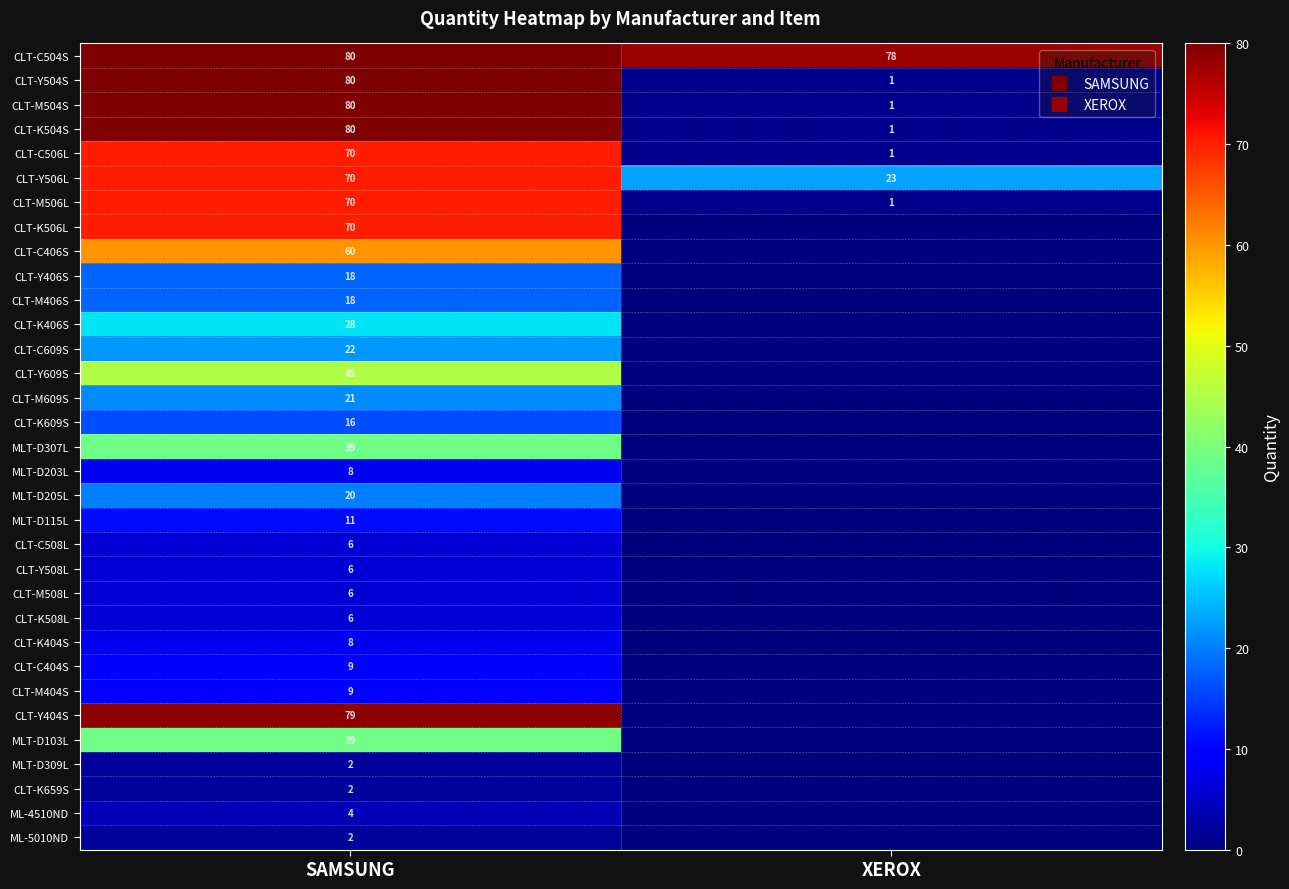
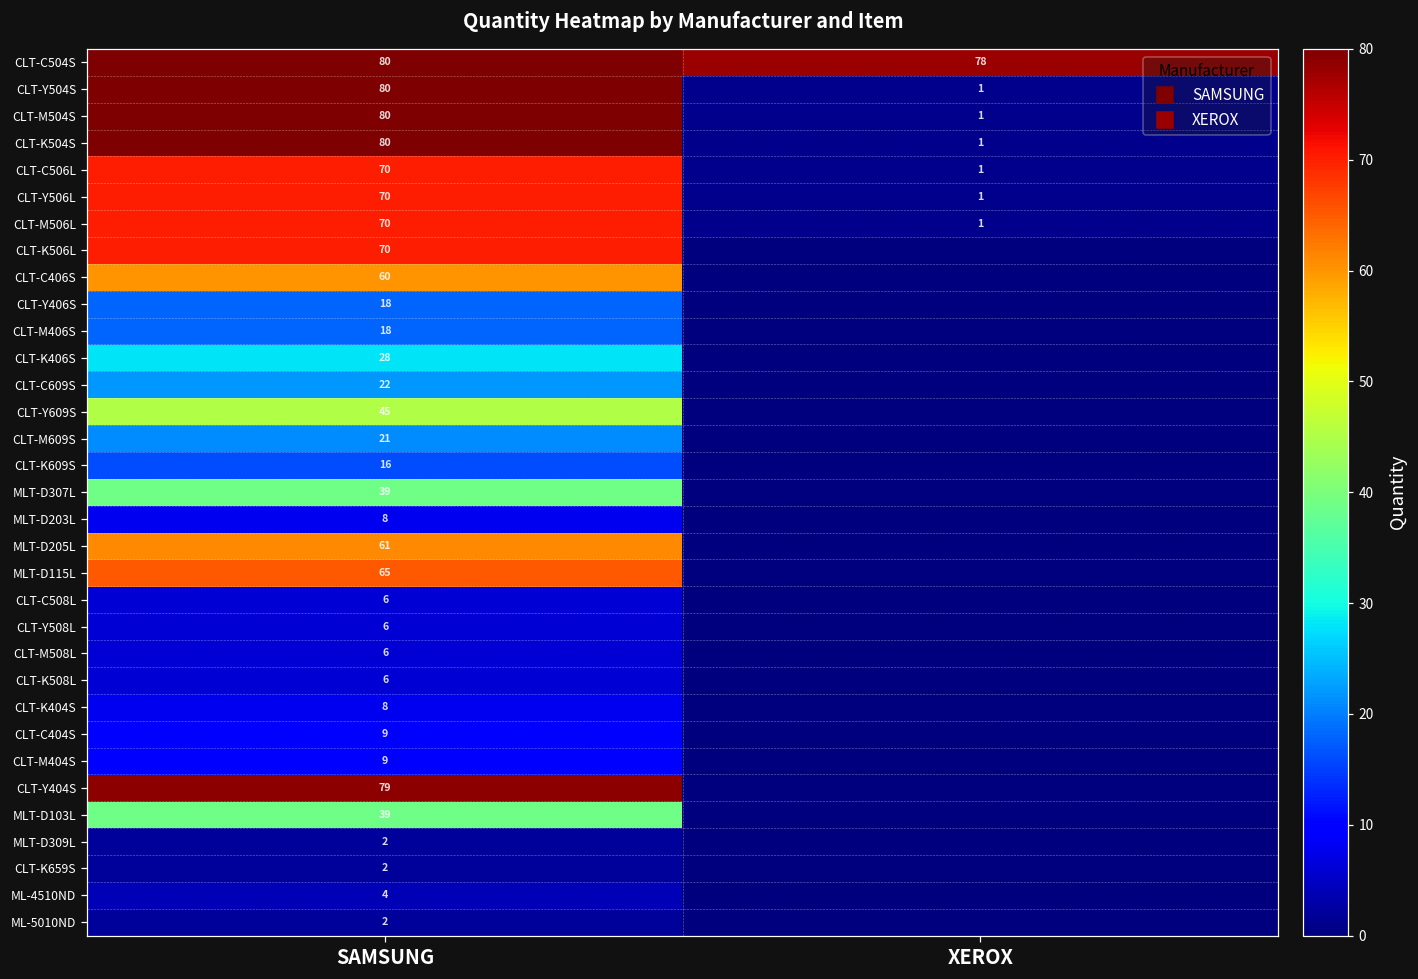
  {
    "CLT-C504S": {
      "SAMSUNG": 80,
      "XEROX": 78
    },
    "CLT-Y504S": {
      "SAMSUNG": 80,
      "XEROX": 1
    },
    "CLT-M504S": {
      "SAMSUNG": 80,
      "XEROX": 1
    },
    "CLT-K504S": {
      "SAMSUNG": 80,
      "XEROX": 1
    },
    "CLT-C506L": {
      "SAMSUNG": 70,
      "XEROX": 1
    },
    "CLT-Y506L": {
      "SAMSUNG": 70,
-     "XEROX": 23
+     "XEROX": 1
    },
    "CLT-M506L": {
      "SAMSUNG": 70,
      "XEROX": 1
    },
    "CLT-K506L": {
      "SAMSUNG": 70
    },
    "CLT-C406S": {
      "SAMSUNG": 60
    },
    "CLT-Y406S": {
      "SAMSUNG": 18
    },
    "CLT-M406S": {
      "SAMSUNG": 18
    },
    "CLT-K406S": {
      "SAMSUNG": 28
    },
    "CLT-C609S": {
      "SAMSUNG": 22
    },
    "CLT-Y609S": {
      "SAMSUNG": 45
    },
    "CLT-M609S": {
      "SAMSUNG": 21
    },
    "CLT-K609S": {
      "SAMSUNG": 16
    },
    "MLT-D307L": {
      "SAMSUNG": 39
    },
    "MLT-D203L": {
      "SAMSUNG": 8
    },
    "MLT-D205L": {
-     "SAMSUNG": 20
+     "SAMSUNG": 61
    },
    "MLT-D115L": {
-     "SAMSUNG": 11
+     "SAMSUNG": 65
    },
    "CLT-C508L": {
      "SAMSUNG": 6
    },
    "CLT-Y508L": {
      "SAMSUNG": 6
    },
    "CLT-M508L": {
      "SAMSUNG": 6
    },
    "CLT-K508L": {
      "SAMSUNG": 6
    },
    "CLT-K404S": {
      "SAMSUNG": 8
    },
    "CLT-C404S": {
      "SAMSUNG": 9
    },
    "CLT-M404S": {
      "SAMSUNG": 9
    },
    "CLT-Y404S": {
      "SAMSUNG": 79
    },
    "MLT-D103L": {
      "SAMSUNG": 39
    },
    "MLT-D309L": {
      "SAMSUNG": 2
    },
    "CLT-K659S": {
      "SAMSUNG": 2
    },
    "ML-4510ND": {
      "SAMSUNG": 4
    },
    "ML-5010ND": {
      "SAMSUNG": 2
    }
  }
